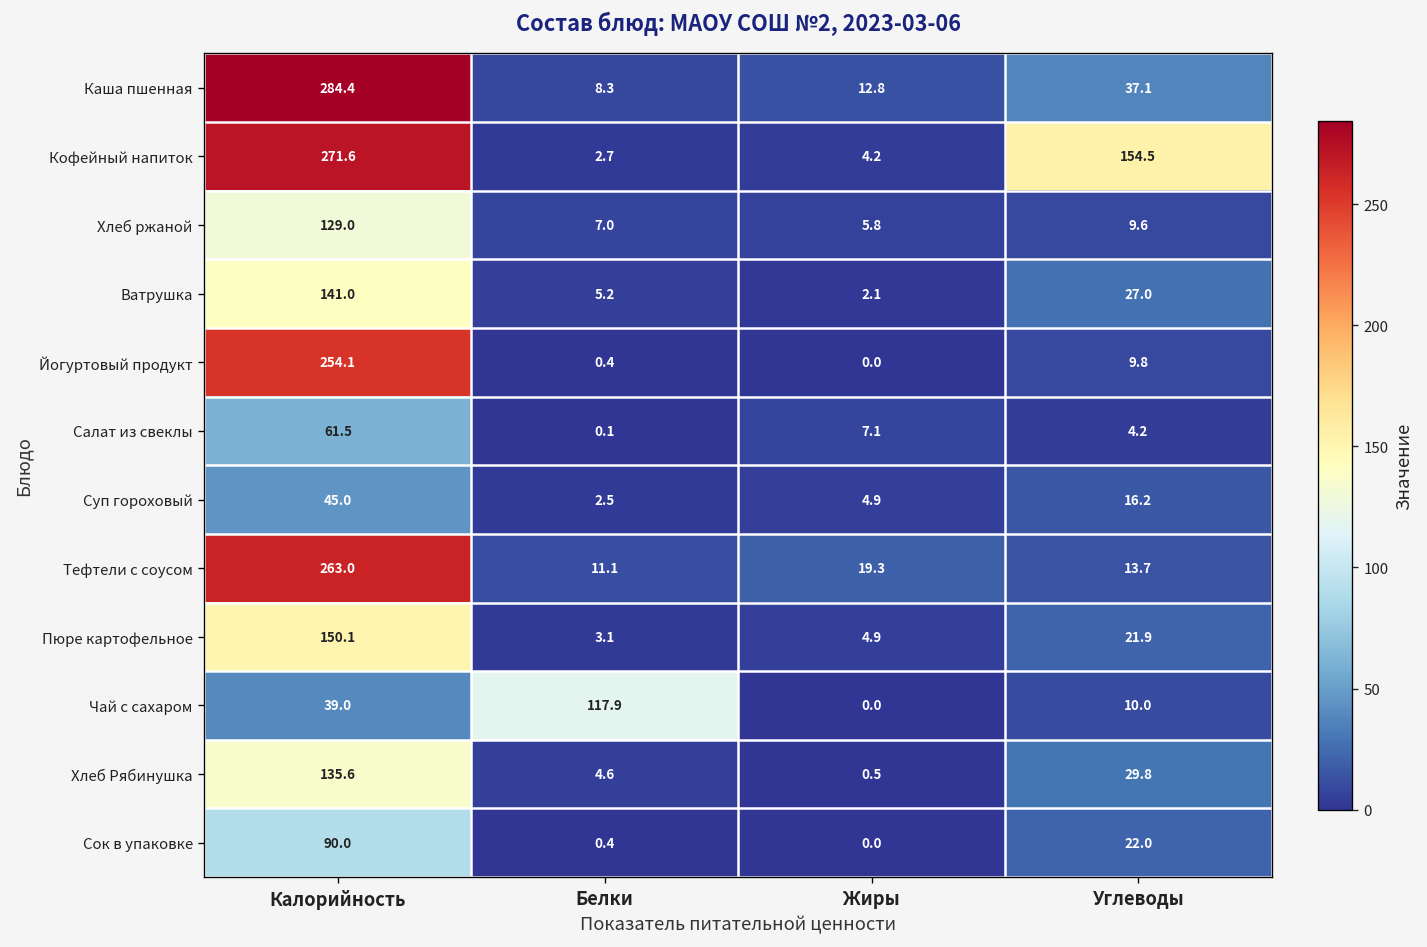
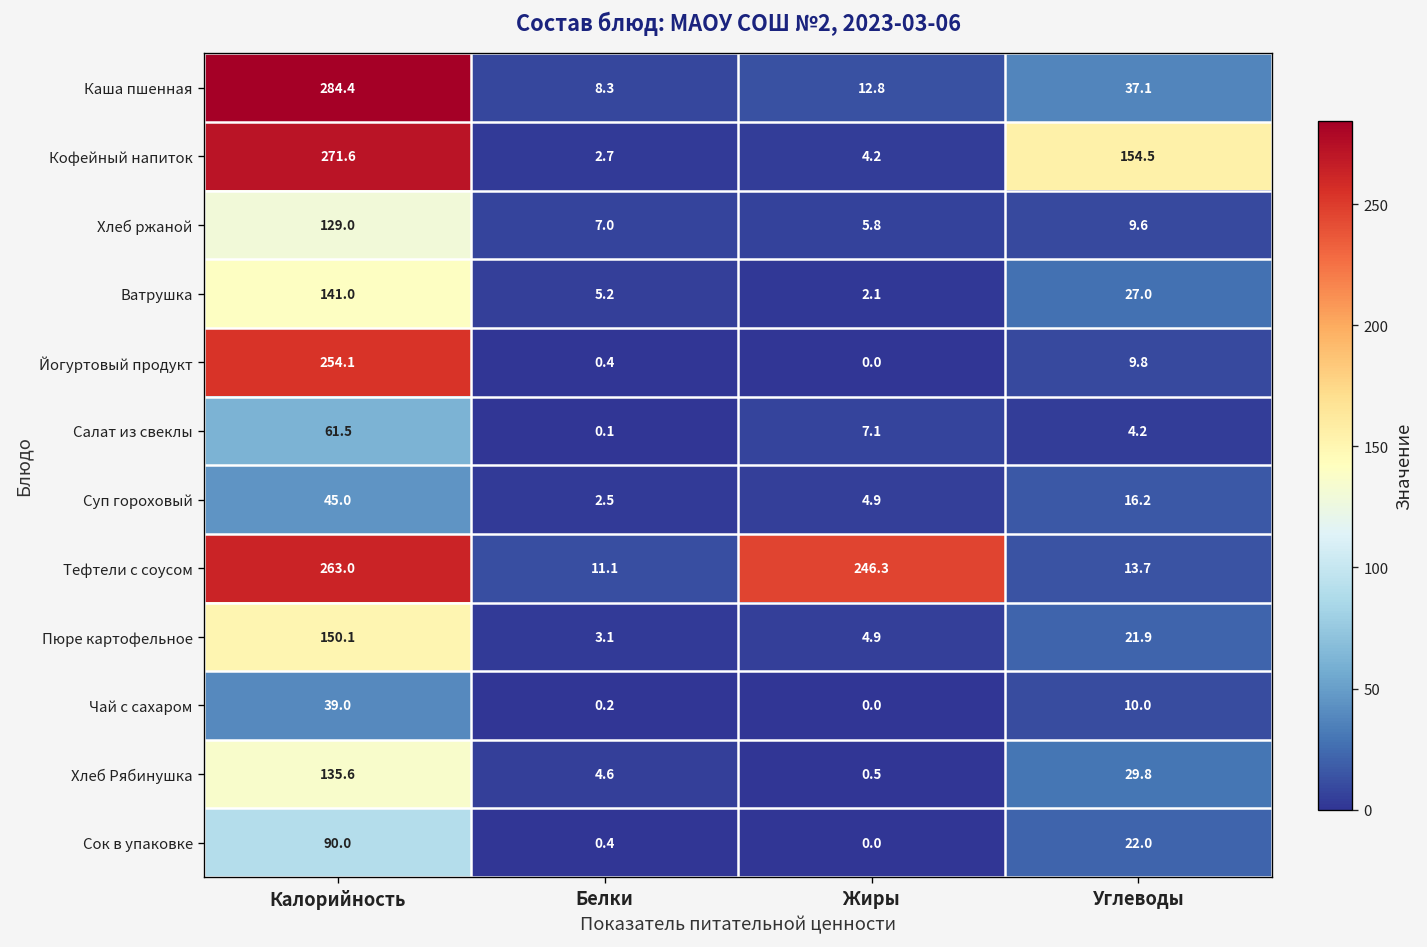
  {
    "Каша пшенная": {
      "Калорийность": 284.4,
      "Белки": 8.3,
      "Жиры": 12.8,
      "Углеводы": 37.1
    },
    "Кофейный напиток": {
      "Калорийность": 271.6,
      "Белки": 2.7,
      "Жиры": 4.2,
      "Углеводы": 154.5
    },
    "Хлеб ржаной": {
      "Калорийность": 129.0,
      "Белки": 7.0,
      "Жиры": 5.8,
      "Углеводы": 9.6
    },
    "Ватрушка": {
      "Калорийность": 141.0,
      "Белки": 5.2,
      "Жиры": 2.1,
      "Углеводы": 27.0
    },
    "Йогуртовый продукт": {
      "Калорийность": 254.1,
      "Белки": 0.4,
      "Жиры": 0.0,
      "Углеводы": 9.8
    },
    "Салат из свеклы": {
      "Калорийность": 61.5,
      "Белки": 0.1,
      "Жиры": 7.1,
      "Углеводы": 4.2
    },
    "Суп гороховый": {
      "Калорийность": 45.0,
      "Белки": 2.5,
      "Жиры": 4.9,
      "Углеводы": 16.2
    },
    "Тефтели с соусом": {
      "Калорийность": 263.0,
      "Белки": 11.1,
-     "Жиры": 19.3,
+     "Жиры": 246.3,
      "Углеводы": 13.7
    },
    "Пюре картофельное": {
      "Калорийность": 150.1,
      "Белки": 3.1,
      "Жиры": 4.9,
      "Углеводы": 21.9
    },
    "Чай с сахаром": {
      "Калорийность": 39.0,
-     "Белки": 117.9,
+     "Белки": 0.2,
      "Жиры": 0.0,
      "Углеводы": 10.0
    },
    "Хлеб Рябинушка": {
      "Калорийность": 135.6,
      "Белки": 4.6,
      "Жиры": 0.5,
      "Углеводы": 29.8
    },
    "Сок в упаковке": {
      "Калорийность": 90.0,
      "Белки": 0.4,
      "Жиры": 0.0,
      "Углеводы": 22.0
    }
  }
